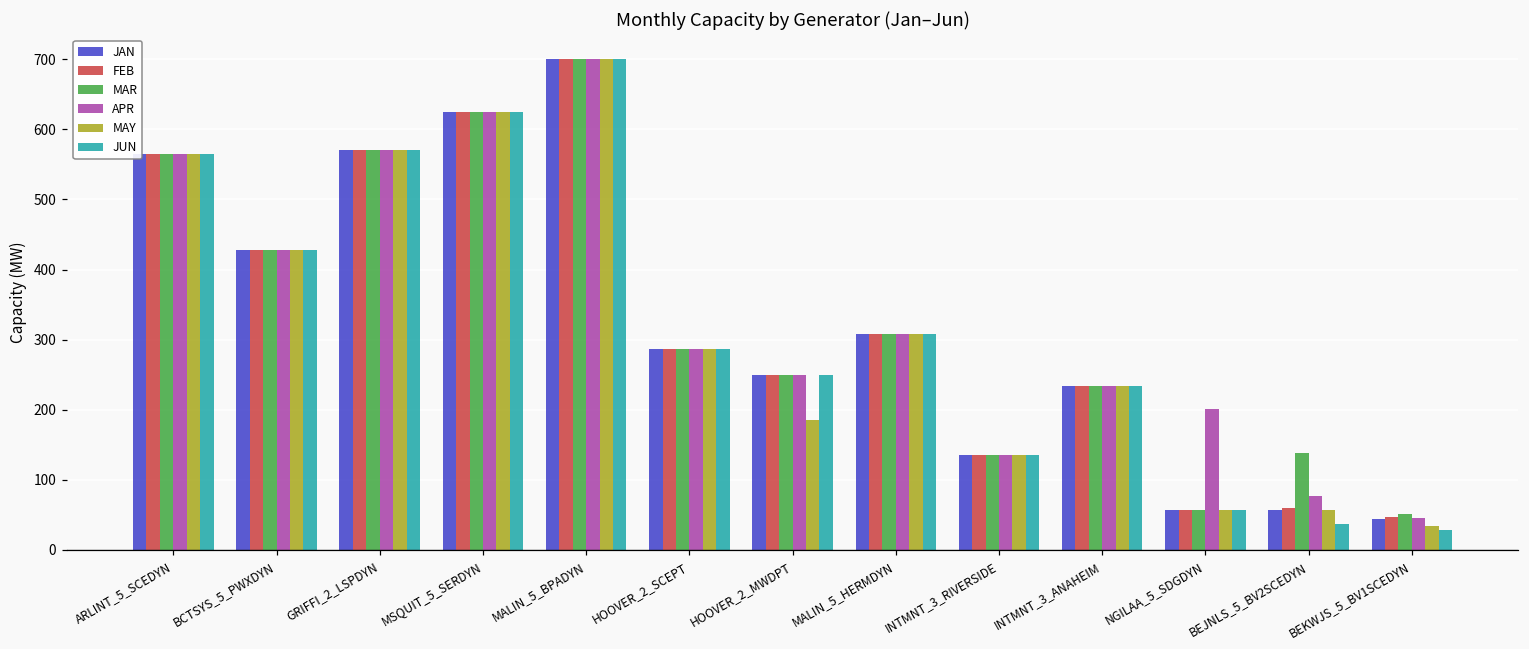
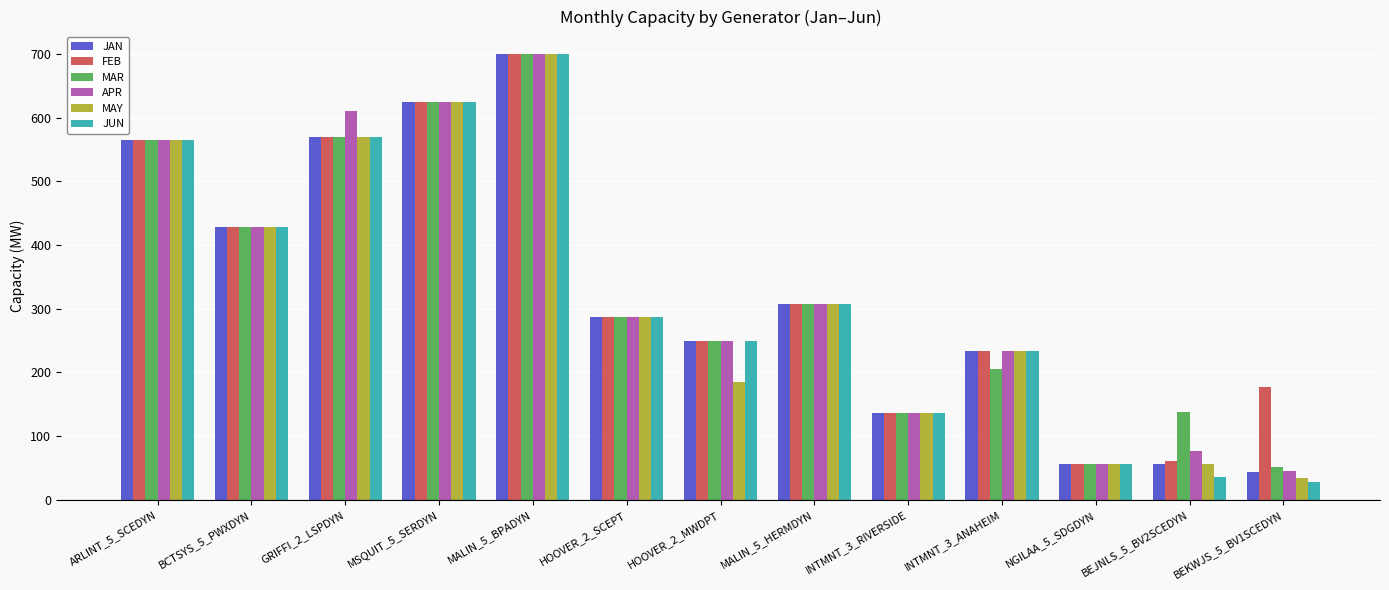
  {
    "JAN": {
      "ARLINT_5_SCEDYN": 570,
      "BCTSYS_5_PWXDYN": 430,
      "GRIFFI_2_LSPDYN": 570,
      "MSQUIT_5_SERDYN": 630,
      "MALIN_5_BPADYN": 700,
      "HOOVER_2_SCEPT": 290,
      "HOOVER_2_MWDPT": 250,
      "MALIN_5_HERMDYN": 310,
      "INTMNT_3_RIVERSIDE": 140,
      "INTMNT_3_ANAHEIM": 230,
      "NGILAA_5_SDGDYN": 60,
      "BEJNLS_5_BV2SCEDYN": 60,
      "BEKWJS_5_BV1SCEDYN": 40
    },
    "FEB": {
      "ARLINT_5_SCEDYN": 570,
      "BCTSYS_5_PWXDYN": 430,
      "GRIFFI_2_LSPDYN": 570,
      "MSQUIT_5_SERDYN": 630,
      "MALIN_5_BPADYN": 700,
      "HOOVER_2_SCEPT": 290,
      "HOOVER_2_MWDPT": 250,
      "MALIN_5_HERMDYN": 310,
      "INTMNT_3_RIVERSIDE": 140,
      "INTMNT_3_ANAHEIM": 230,
      "NGILAA_5_SDGDYN": 60,
      "BEJNLS_5_BV2SCEDYN": 60,
-     "BEKWJS_5_BV1SCEDYN": 50
+     "BEKWJS_5_BV1SCEDYN": 180
    },
    "MAR": {
      "ARLINT_5_SCEDYN": 570,
      "BCTSYS_5_PWXDYN": 430,
      "GRIFFI_2_LSPDYN": 570,
      "MSQUIT_5_SERDYN": 630,
      "MALIN_5_BPADYN": 700,
      "HOOVER_2_SCEPT": 290,
      "HOOVER_2_MWDPT": 250,
      "MALIN_5_HERMDYN": 310,
      "INTMNT_3_RIVERSIDE": 140,
-     "INTMNT_3_ANAHEIM": 230,
+     "INTMNT_3_ANAHEIM": 210,
      "NGILAA_5_SDGDYN": 60,
      "BEJNLS_5_BV2SCEDYN": 140,
      "BEKWJS_5_BV1SCEDYN": 50
    },
    "APR": {
      "ARLINT_5_SCEDYN": 570,
      "BCTSYS_5_PWXDYN": 430,
-     "GRIFFI_2_LSPDYN": 570,
+     "GRIFFI_2_LSPDYN": 610,
      "MSQUIT_5_SERDYN": 630,
      "MALIN_5_BPADYN": 700,
      "HOOVER_2_SCEPT": 290,
      "HOOVER_2_MWDPT": 250,
      "MALIN_5_HERMDYN": 310,
      "INTMNT_3_RIVERSIDE": 140,
      "INTMNT_3_ANAHEIM": 230,
-     "NGILAA_5_SDGDYN": 200,
+     "NGILAA_5_SDGDYN": 60,
      "BEJNLS_5_BV2SCEDYN": 80,
      "BEKWJS_5_BV1SCEDYN": 50
    },
    "MAY": {
      "ARLINT_5_SCEDYN": 570,
      "BCTSYS_5_PWXDYN": 430,
      "GRIFFI_2_LSPDYN": 570,
      "MSQUIT_5_SERDYN": 630,
      "MALIN_5_BPADYN": 700,
      "HOOVER_2_SCEPT": 290,
      "HOOVER_2_MWDPT": 190,
      "MALIN_5_HERMDYN": 310,
      "INTMNT_3_RIVERSIDE": 140,
      "INTMNT_3_ANAHEIM": 230,
      "NGILAA_5_SDGDYN": 60,
      "BEJNLS_5_BV2SCEDYN": 60,
      "BEKWJS_5_BV1SCEDYN": 30
    },
    "JUN": {
      "ARLINT_5_SCEDYN": 570,
      "BCTSYS_5_PWXDYN": 430,
      "GRIFFI_2_LSPDYN": 570,
      "MSQUIT_5_SERDYN": 630,
      "MALIN_5_BPADYN": 700,
      "HOOVER_2_SCEPT": 290,
      "HOOVER_2_MWDPT": 250,
      "MALIN_5_HERMDYN": 310,
      "INTMNT_3_RIVERSIDE": 140,
      "INTMNT_3_ANAHEIM": 230,
      "NGILAA_5_SDGDYN": 60,
      "BEJNLS_5_BV2SCEDYN": 40,
      "BEKWJS_5_BV1SCEDYN": 30
    }
  }
